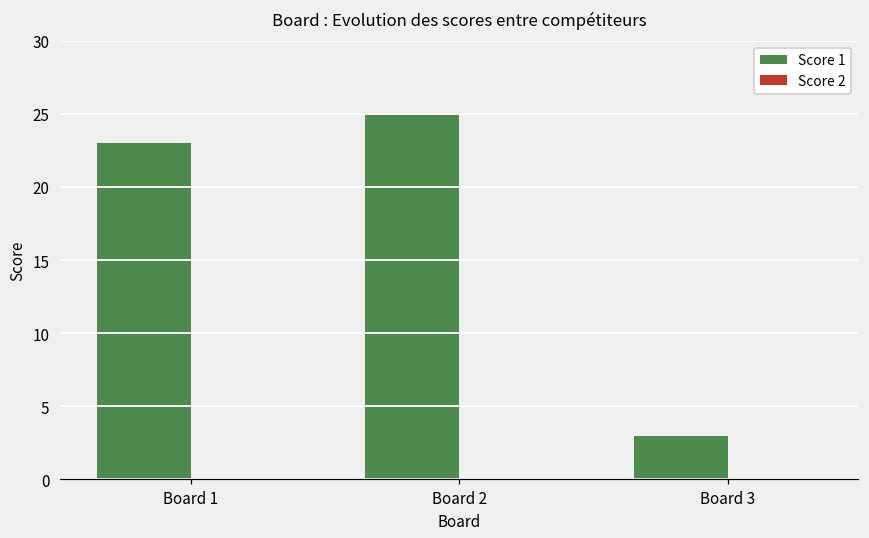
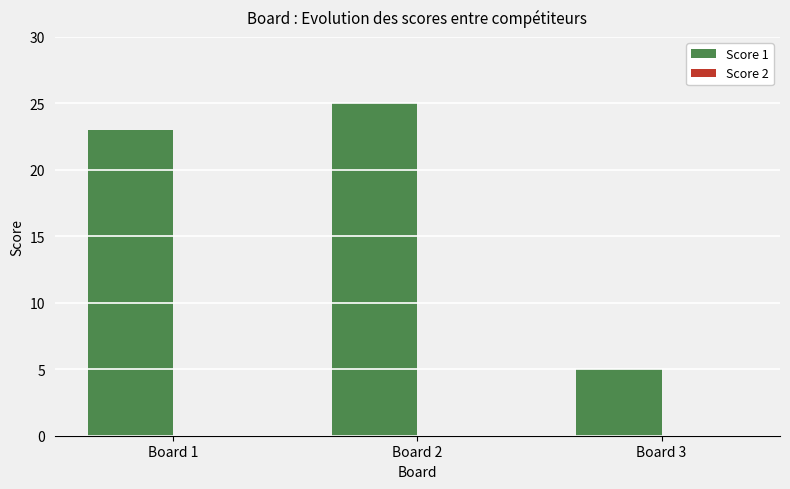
  {
    "Score 1": {
      "Board 1": 23,
      "Board 2": 25,
-     "Board 3": 3
+     "Board 3": 5
    },
    "Score 2": {
      "Board 1": 0,
      "Board 2": 0,
      "Board 3": 0
    }
  }
